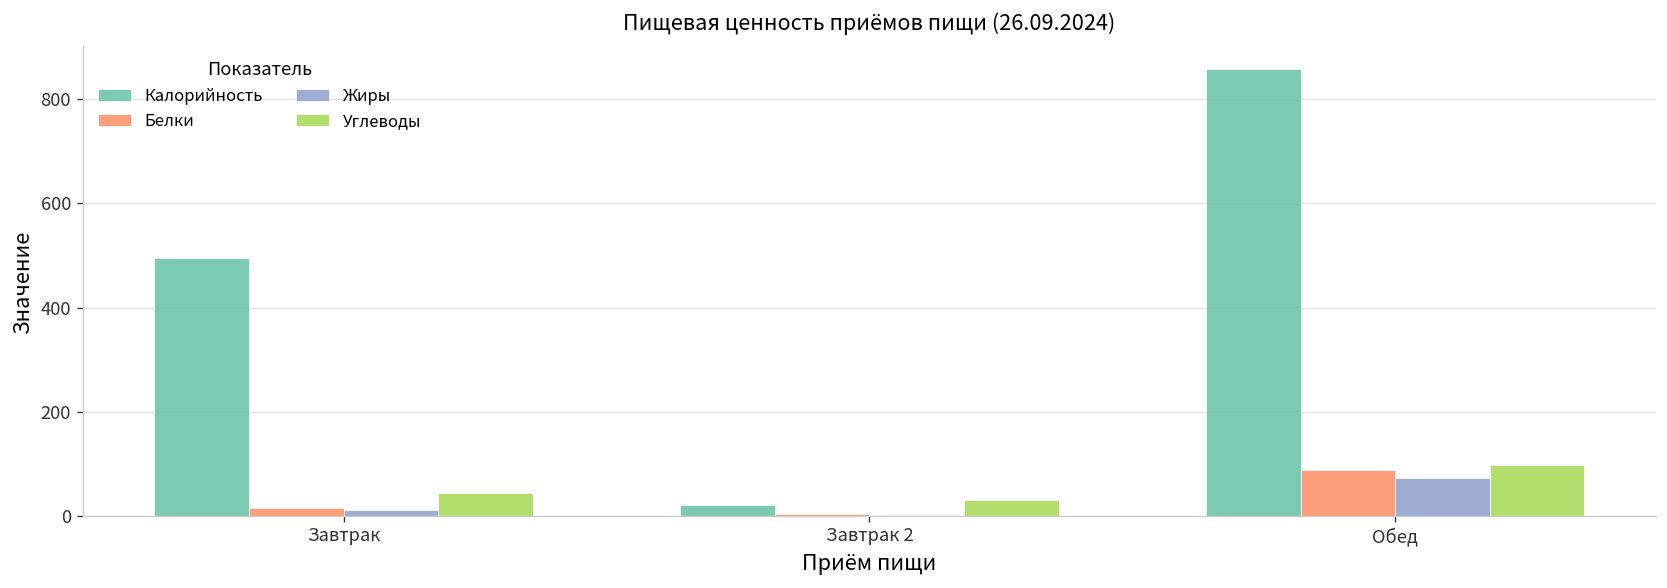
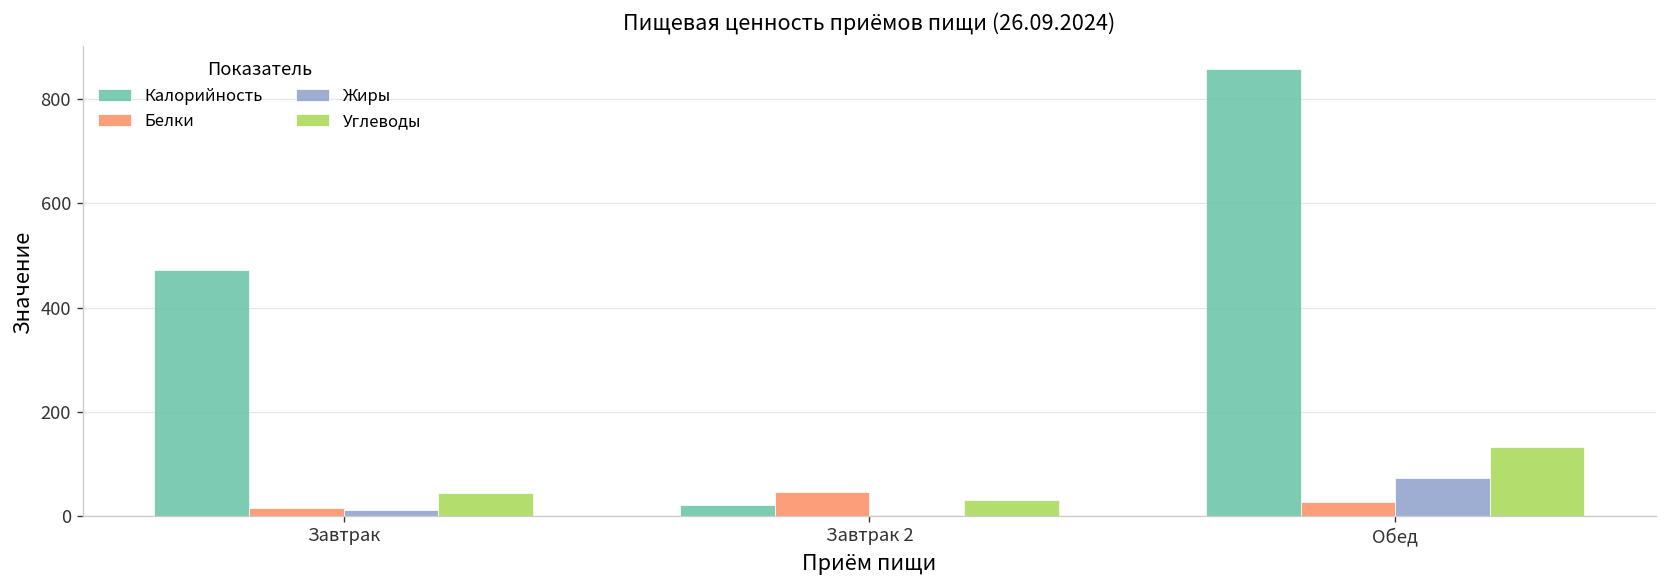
  {
    "Калорийность": {
-     "Завтрак": 500,
+     "Завтрак": 470,
      "Завтрак 2": 20,
      "Обед": 860
    },
    "Белки": {
      "Завтрак": 20,
-     "Завтрак 2": 0,
-     "Обед": 90
+     "Завтрак 2": 40,
+     "Обед": 30
    },
    "Жиры": {
      "Завтрак": 10,
      "Обед": 70
    },
    "Углеводы": {
      "Завтрак": 40,
      "Завтрак 2": 30,
-     "Обед": 100
+     "Обед": 130
    }
  }
